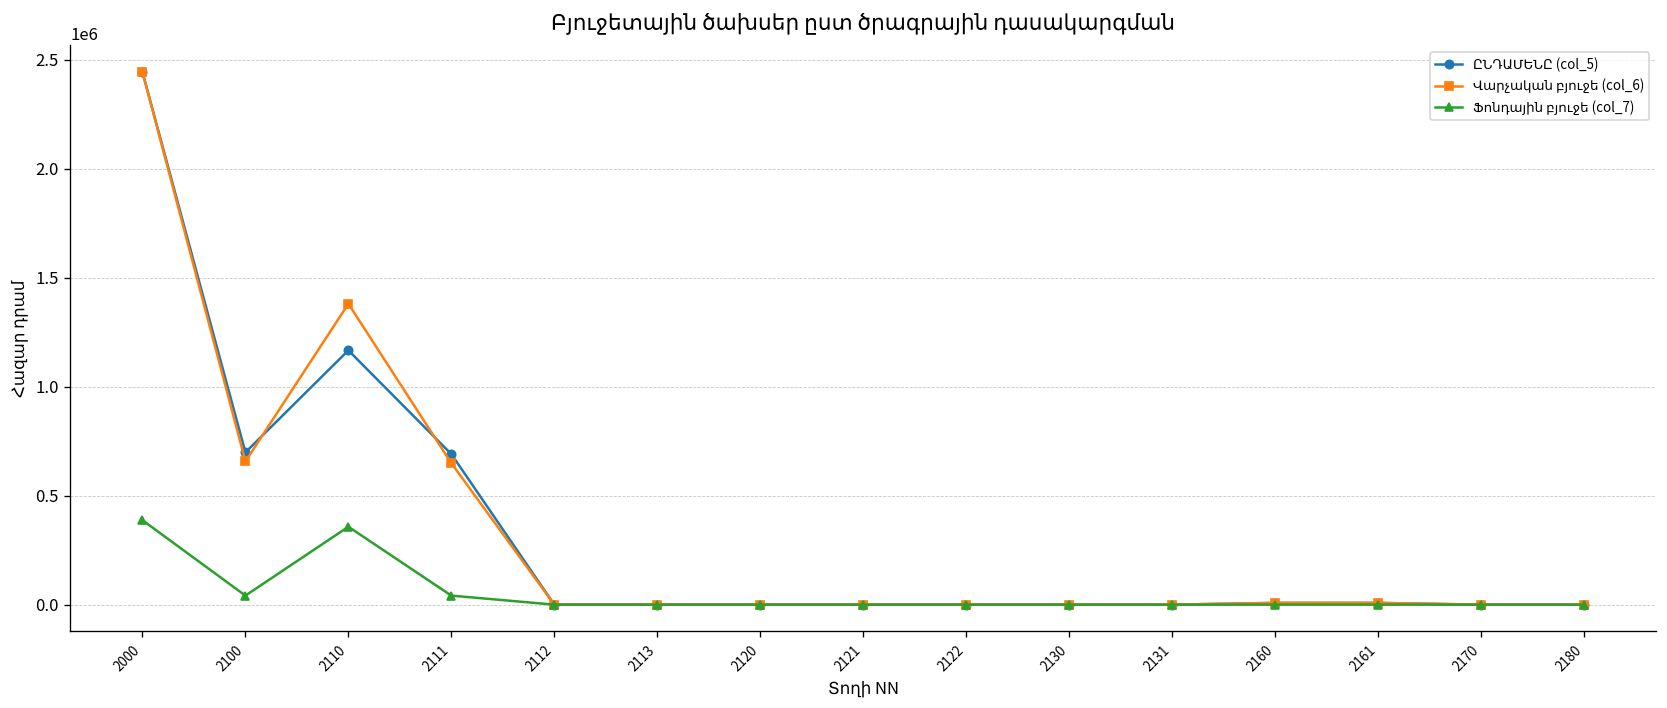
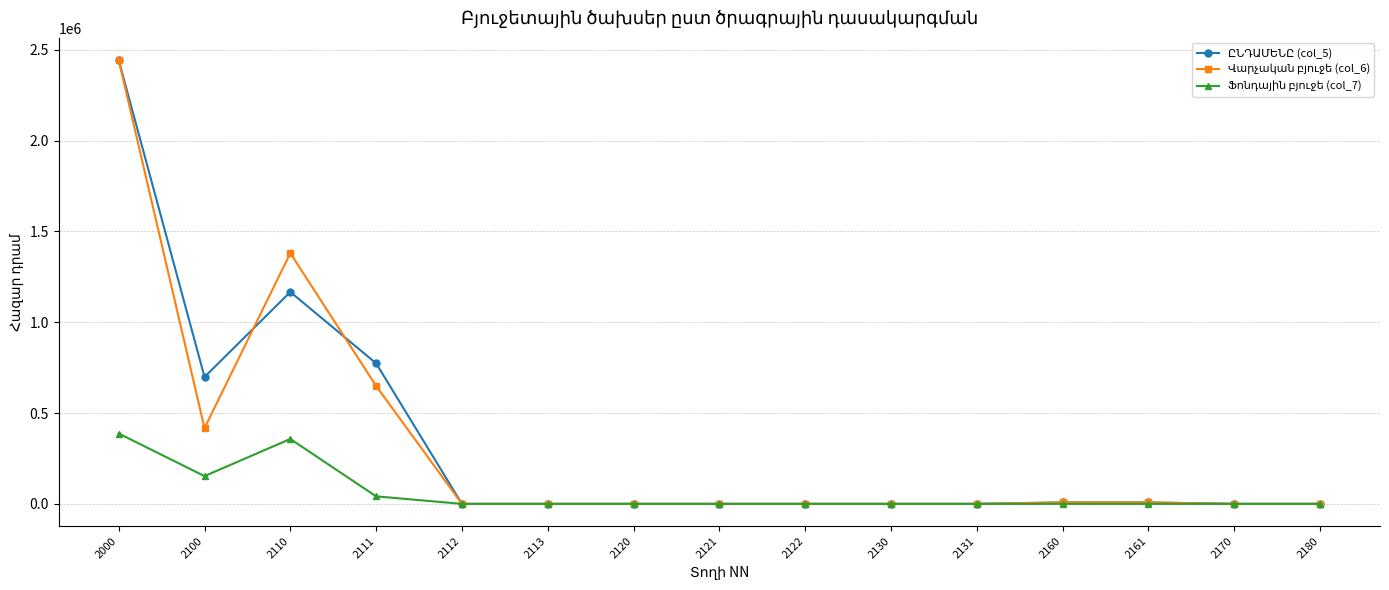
  {
    "ԸՆԴԱՄԵՆԸ (col_5)": {
      "2100": 700000,
      "2110": 1170000,
-     "2111": 690000
+     "2111": 770000
    },
    "Վարչական բյուջե (col_6)": {
-     "2100": 660000,
+     "2100": 420000,
      "2110": 1380000,
      "2111": 650000
    },
    "Ֆոնդային բյուջե (col_7)": {
      "2000": 390000,
-     "2100": 40000,
+     "2100": 150000,
      "2110": 360000,
      "2111": 40000
    }
  }
